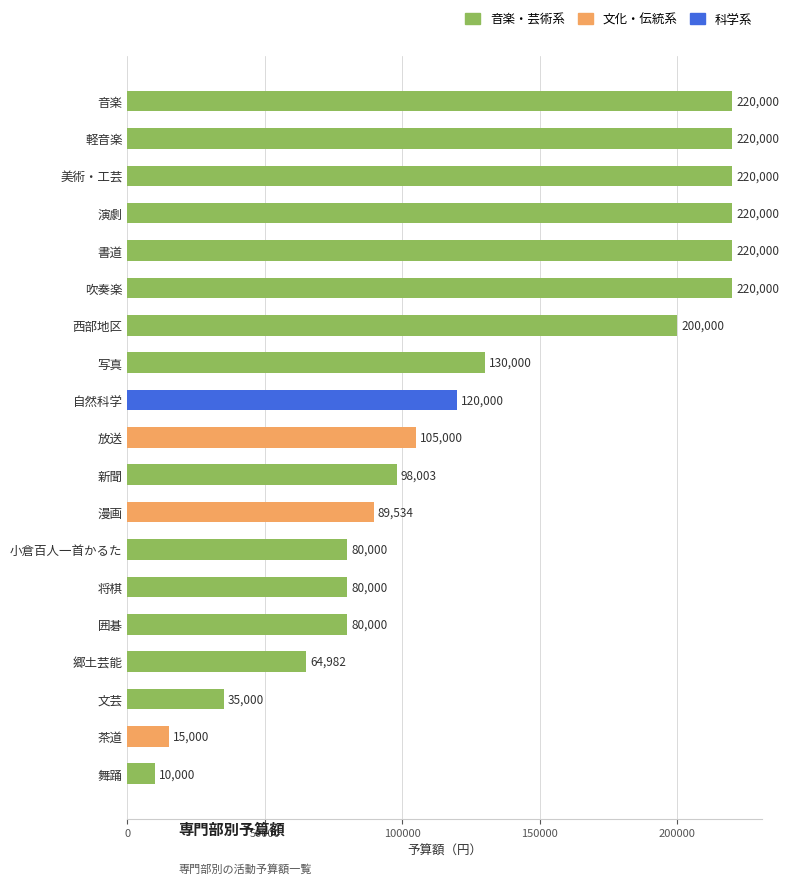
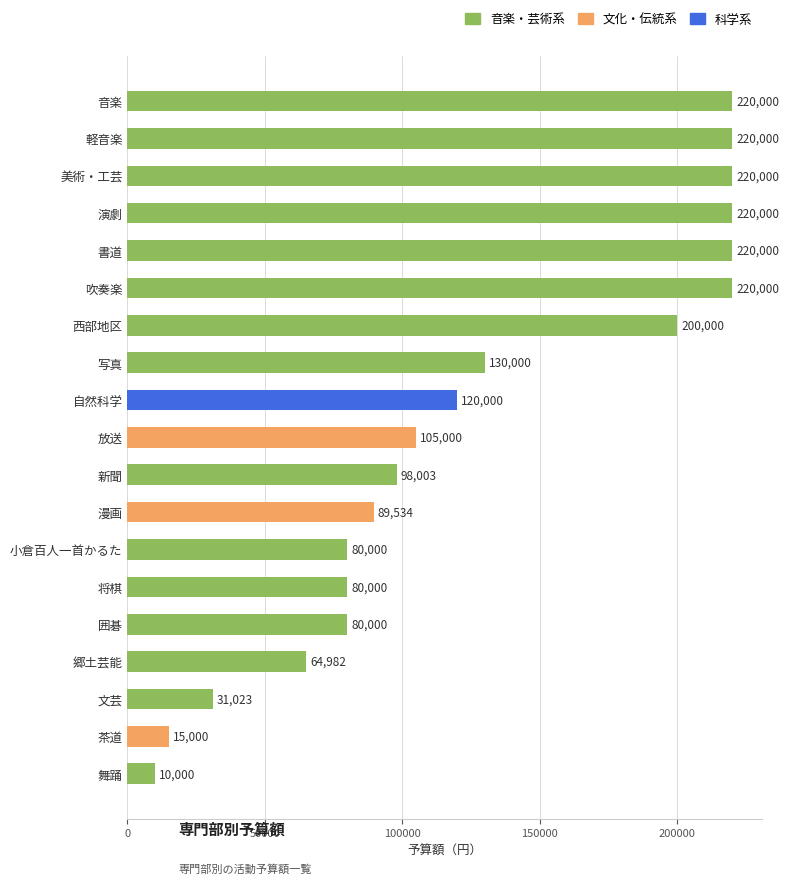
  {
    "音楽": "220,000",
    "軽音楽": "220,000",
    "美術・工芸": "220,000",
    "演劇": "220,000",
    "書道": "220,000",
    "吹奏楽": "220,000",
    "西部地区": "200,000",
    "写真": "130,000",
    "自然科学": "120,000",
    "放送": "105,000",
    "新聞": "98,003",
    "漫画": "89,534",
    "小倉百人一首かるた": "80,000",
    "将棋": "80,000",
    "囲碁": "80,000",
    "郷土芸能": "64,982",
-   "文芸": "35,000",
+   "文芸": "31,023",
    "茶道": "15,000",
    "舞踊": "10,000"
  }
